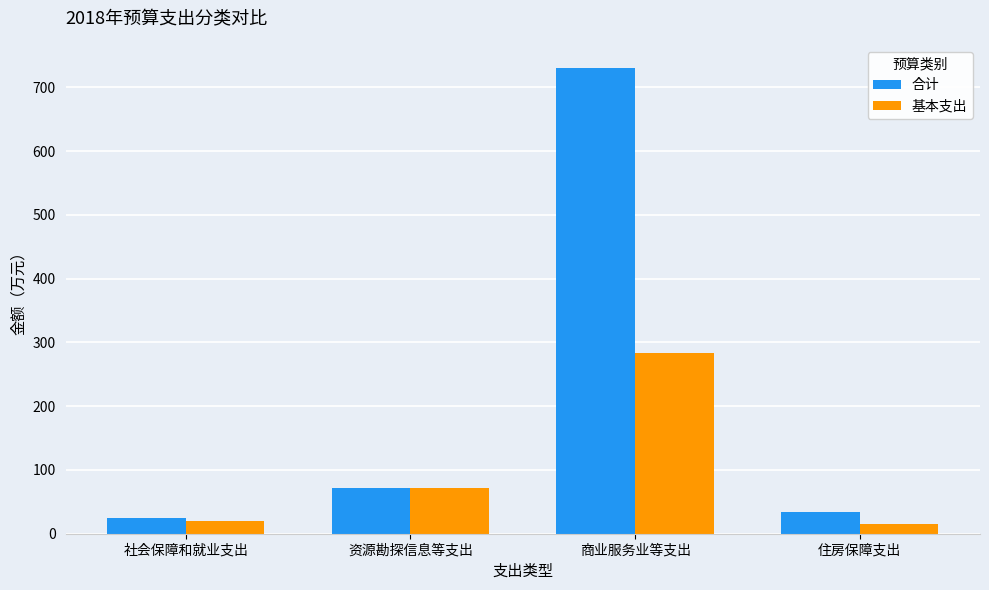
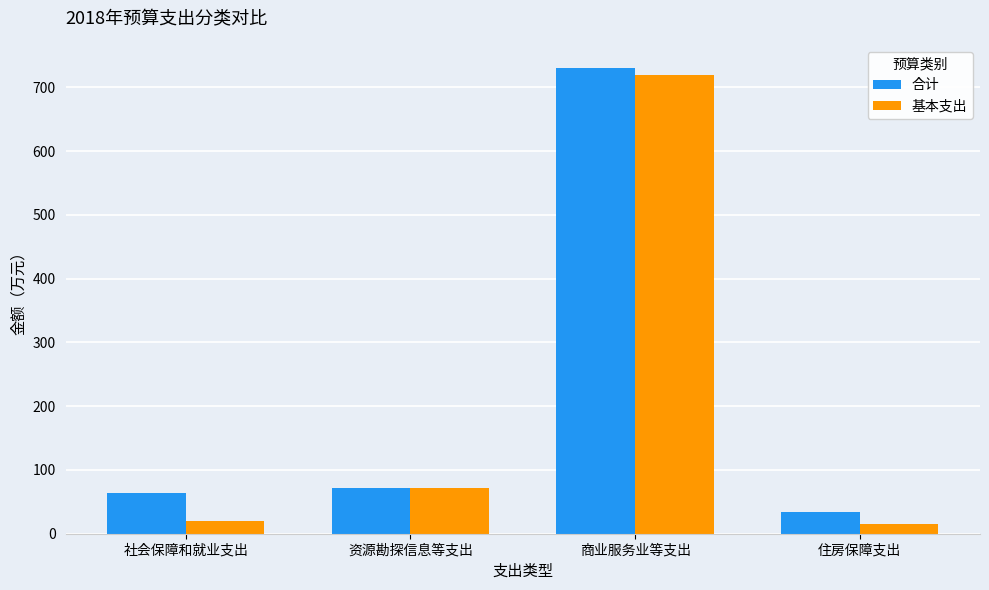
  {
    "合计": {
-     "社会保障和就业支出": 20,
+     "社会保障和就业支出": 60,
      "资源勘探信息等支出": 70,
      "商业服务业等支出": 730,
      "住房保障支出": 30
    },
    "基本支出": {
      "社会保障和就业支出": 20,
      "资源勘探信息等支出": 70,
-     "商业服务业等支出": 280,
+     "商业服务业等支出": 720,
      "住房保障支出": 20
    }
  }
